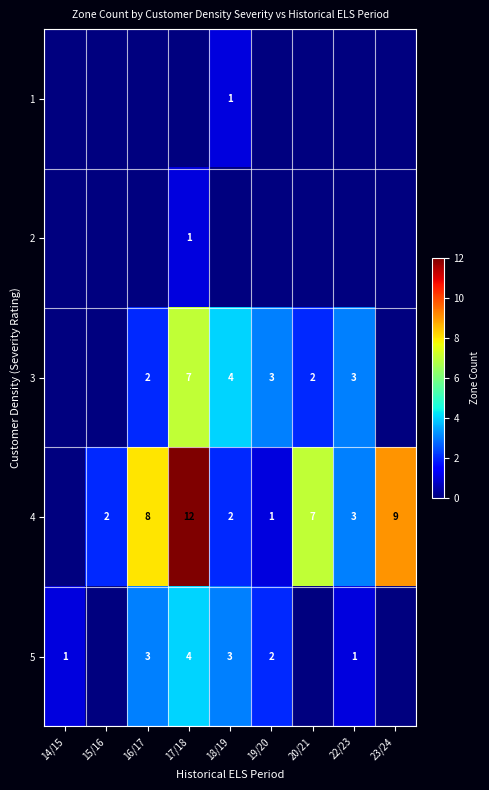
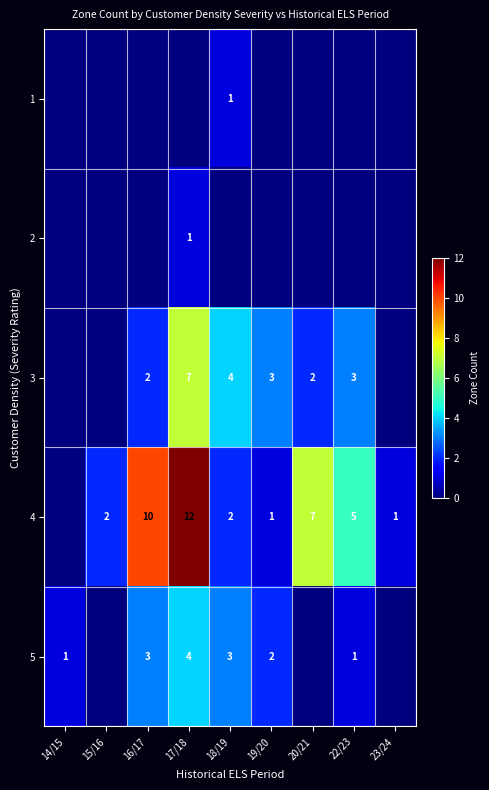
  {
    "1": {
      "18/19": 1
    },
    "2": {
      "17/18": 1
    },
    "3": {
      "16/17": 2,
      "17/18": 7,
      "18/19": 4,
      "19/20": 3,
      "20/21": 2,
      "22/23": 3
    },
    "4": {
      "15/16": 2,
-     "16/17": 8,
+     "16/17": 10,
      "17/18": 12,
      "18/19": 2,
      "19/20": 1,
      "20/21": 7,
-     "22/23": 3,
-     "23/24": 9
+     "22/23": 5,
+     "23/24": 1
    },
    "5": {
      "14/15": 1,
      "16/17": 3,
      "17/18": 4,
      "18/19": 3,
      "19/20": 2,
      "22/23": 1
    }
  }
